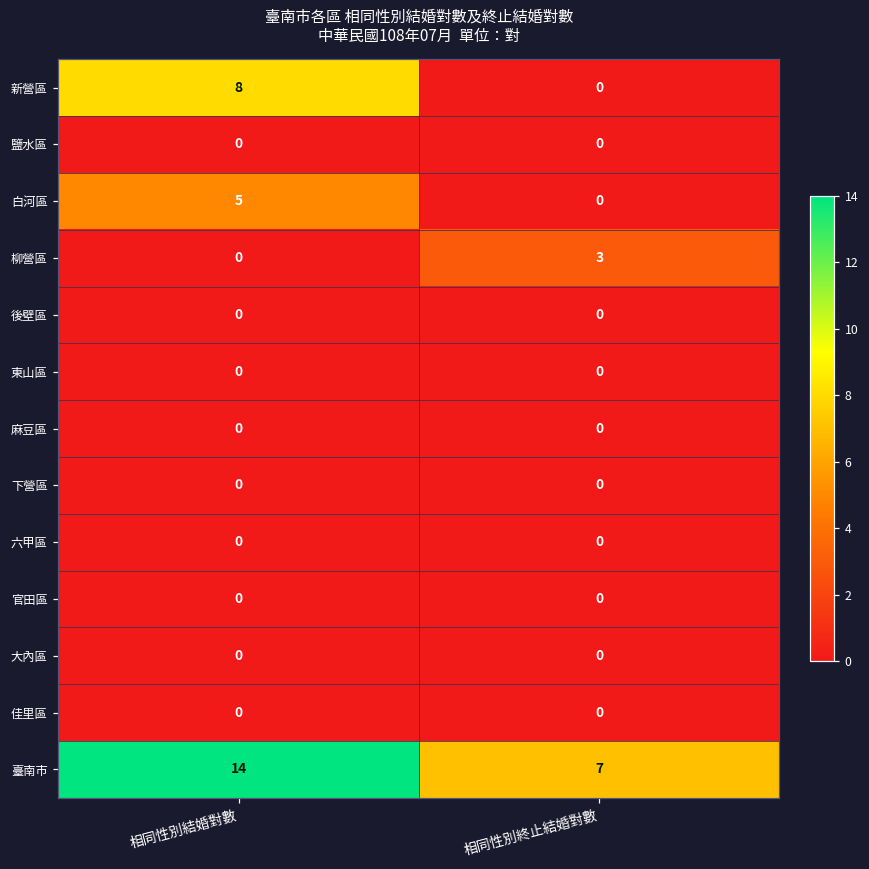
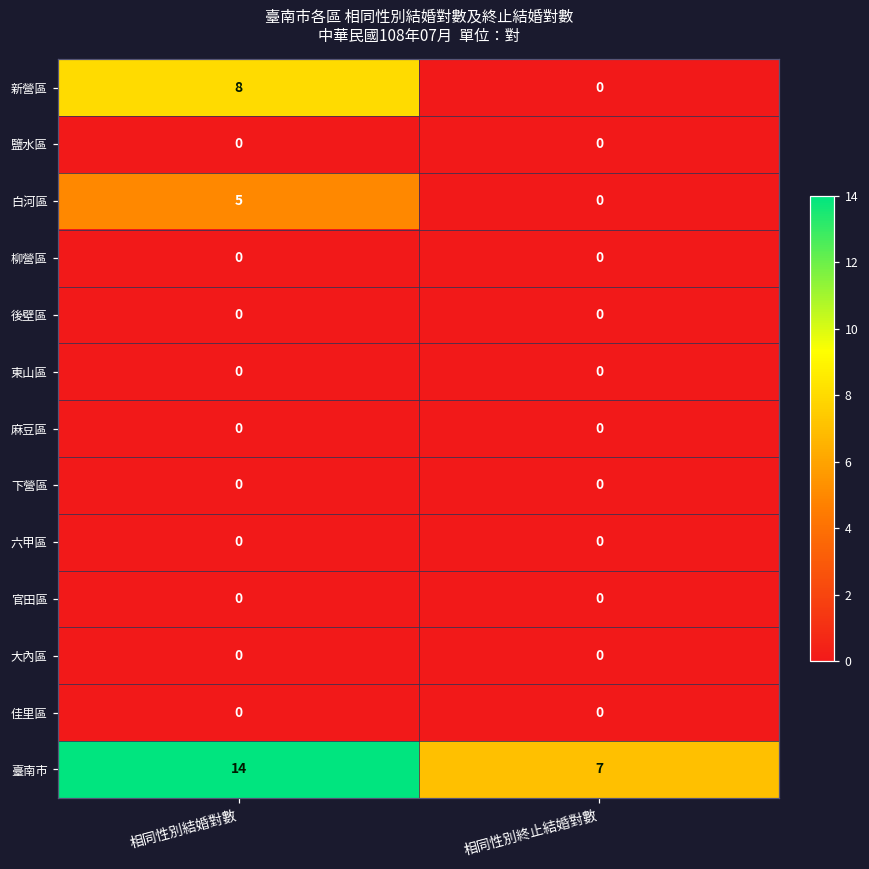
  {
    "新營區": {
      "相同性別結婚對數": 8,
      "相同性別終止結婚對數": 0
    },
    "鹽水區": {
      "相同性別結婚對數": 0,
      "相同性別終止結婚對數": 0
    },
    "白河區": {
      "相同性別結婚對數": 5,
      "相同性別終止結婚對數": 0
    },
    "柳營區": {
      "相同性別結婚對數": 0,
-     "相同性別終止結婚對數": 3
+     "相同性別終止結婚對數": 0
    },
    "後壁區": {
      "相同性別結婚對數": 0,
      "相同性別終止結婚對數": 0
    },
    "東山區": {
      "相同性別結婚對數": 0,
      "相同性別終止結婚對數": 0
    },
    "麻豆區": {
      "相同性別結婚對數": 0,
      "相同性別終止結婚對數": 0
    },
    "下營區": {
      "相同性別結婚對數": 0,
      "相同性別終止結婚對數": 0
    },
    "六甲區": {
      "相同性別結婚對數": 0,
      "相同性別終止結婚對數": 0
    },
    "官田區": {
      "相同性別結婚對數": 0,
      "相同性別終止結婚對數": 0
    },
    "大內區": {
      "相同性別結婚對數": 0,
      "相同性別終止結婚對數": 0
    },
    "佳里區": {
      "相同性別結婚對數": 0,
      "相同性別終止結婚對數": 0
    },
    "臺南市": {
      "相同性別結婚對數": 14,
      "相同性別終止結婚對數": 7
    }
  }
